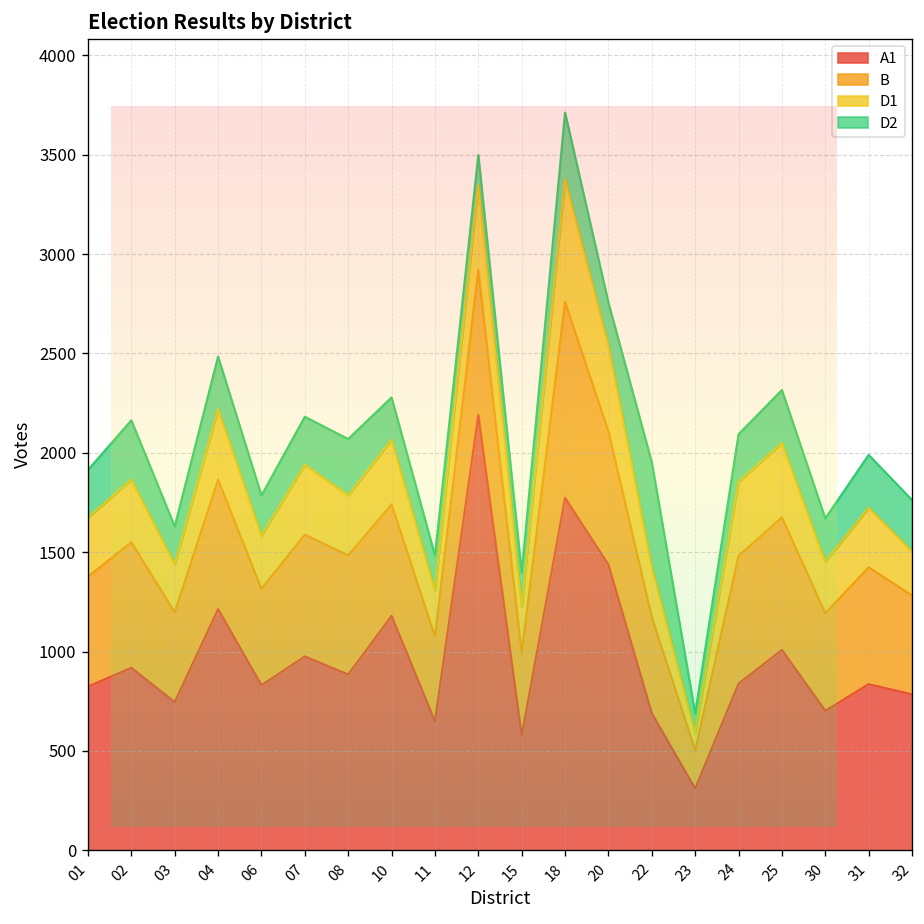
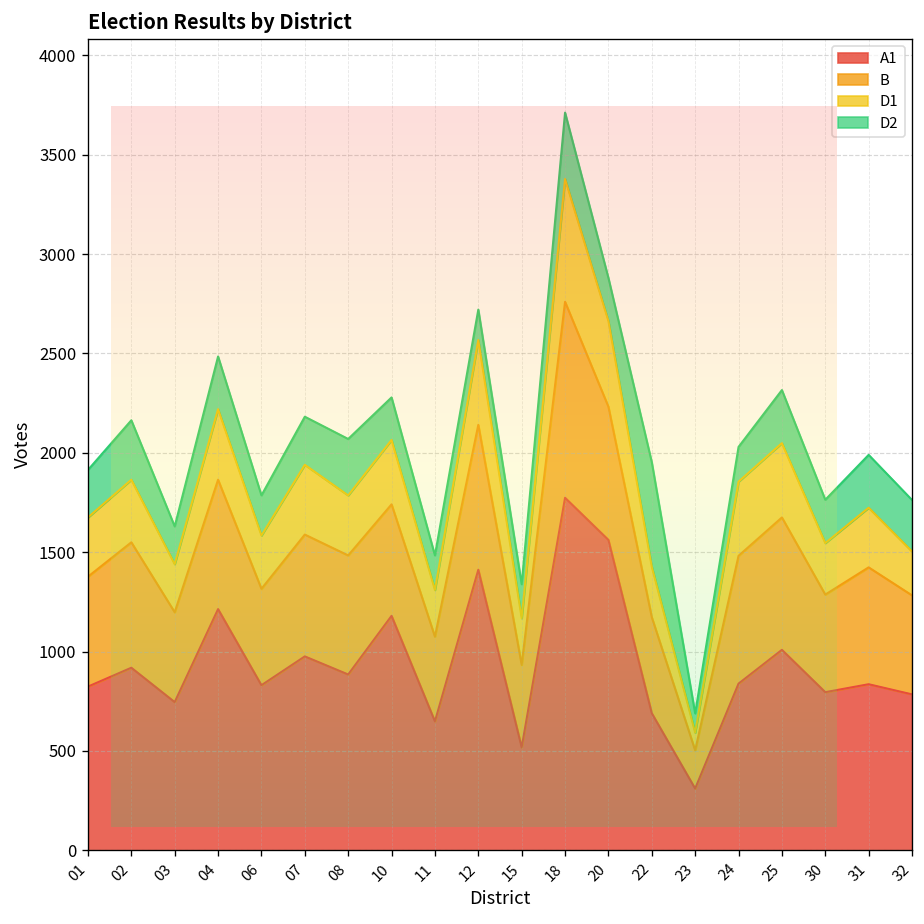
  {
    "A1": {
      "01": 820,
      "02": 920,
      "03": 750,
      "04": 1210,
      "06": 830,
      "07": 980,
      "08": 890,
      "10": 1180,
      "11": 650,
-     "12": 2190,
-     "15": 580,
+     "12": 1410,
+     "15": 520,
      "18": 1770,
-     "20": 1440,
+     "20": 1560,
      "22": 690,
      "23": 310,
      "24": 840,
      "25": 1010,
-     "30": 700,
+     "30": 800,
      "31": 840,
      "32": 790
    },
    "D2": {
      "01": 240,
      "02": 300,
      "03": 190,
      "04": 270,
      "06": 200,
      "07": 240,
      "08": 280,
      "10": 210,
      "11": 170,
      "12": 150,
      "15": 170,
      "18": 330,
      "20": 220,
      "22": 530,
      "23": 100,
-     "24": 240,
+     "24": 180,
      "25": 270,
      "30": 220,
      "31": 270,
      "32": 260
    }
  }
